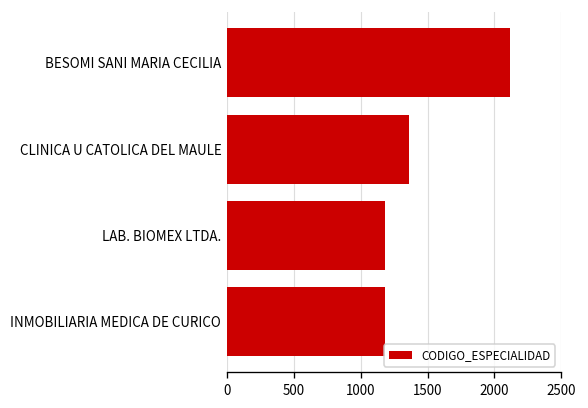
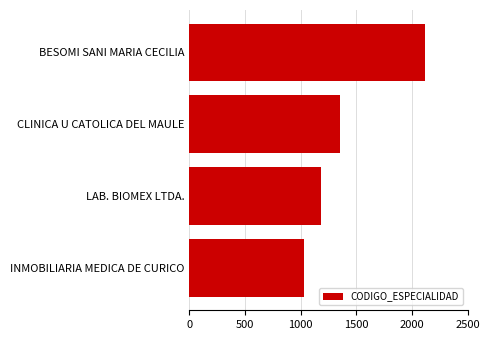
  {
    "BESOMI SANI MARIA CECILIA": 2120,
    "CLINICA U CATOLICA DEL MAULE": 1360,
    "LAB. BIOMEX LTDA.": 1180,
-   "INMOBILIARIA MEDICA DE CURICO": 1180
+   "INMOBILIARIA MEDICA DE CURICO": 1030
  }
